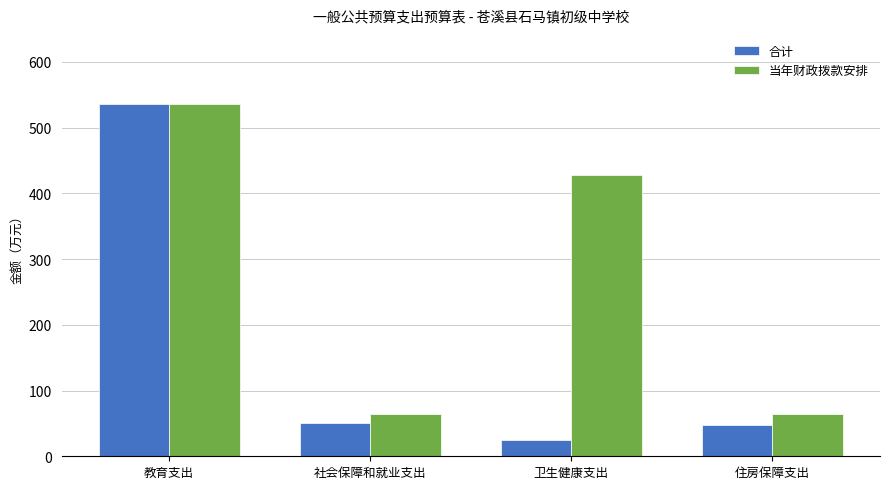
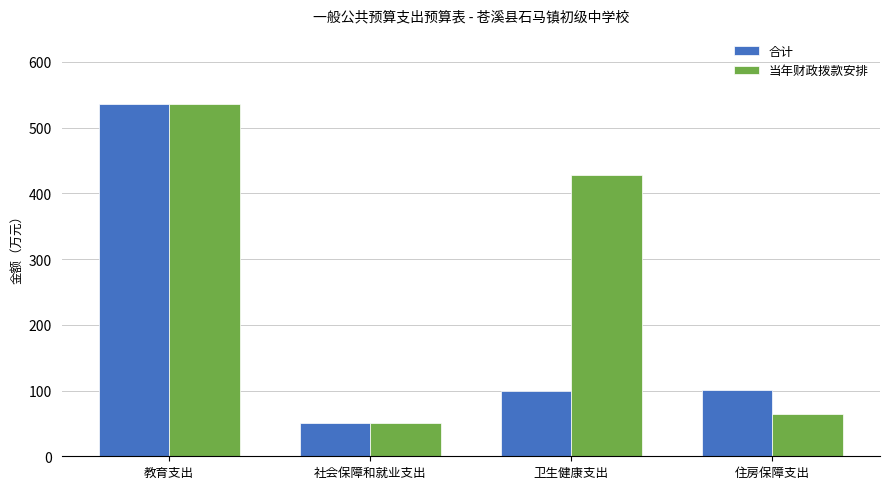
  {
    "合计": {
      "教育支出": 540,
      "社会保障和就业支出": 50,
-     "卫生健康支出": 30,
-     "住房保障支出": 50
+     "卫生健康支出": 100,
+     "住房保障支出": 100
    },
    "当年财政拨款安排": {
      "教育支出": 540,
-     "社会保障和就业支出": 60,
+     "社会保障和就业支出": 50,
      "卫生健康支出": 430,
      "住房保障支出": 60
    }
  }
